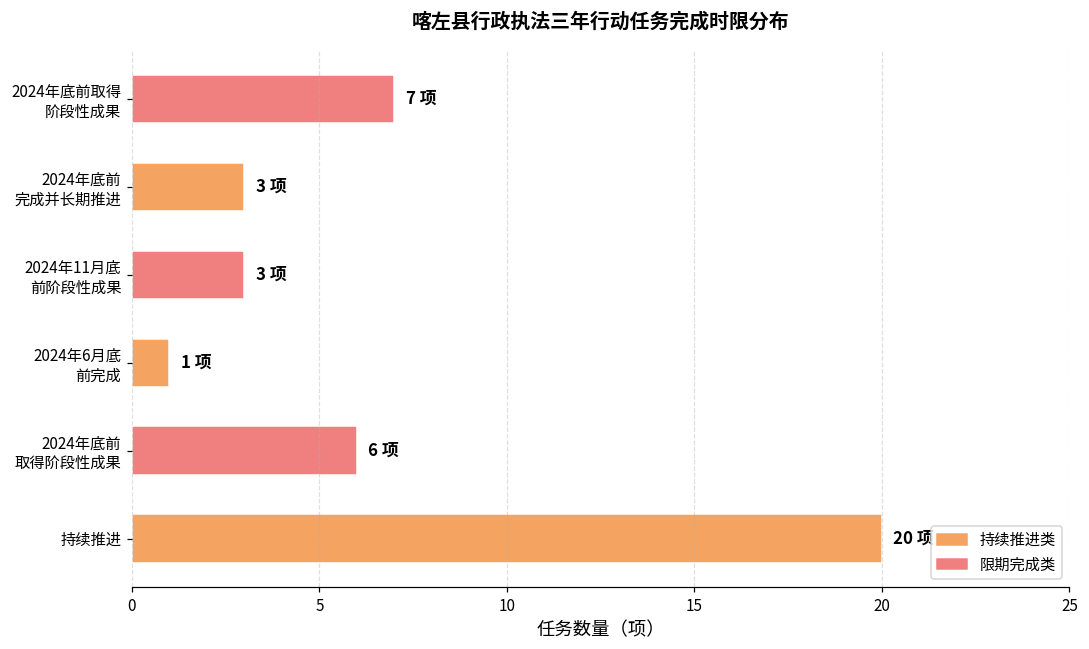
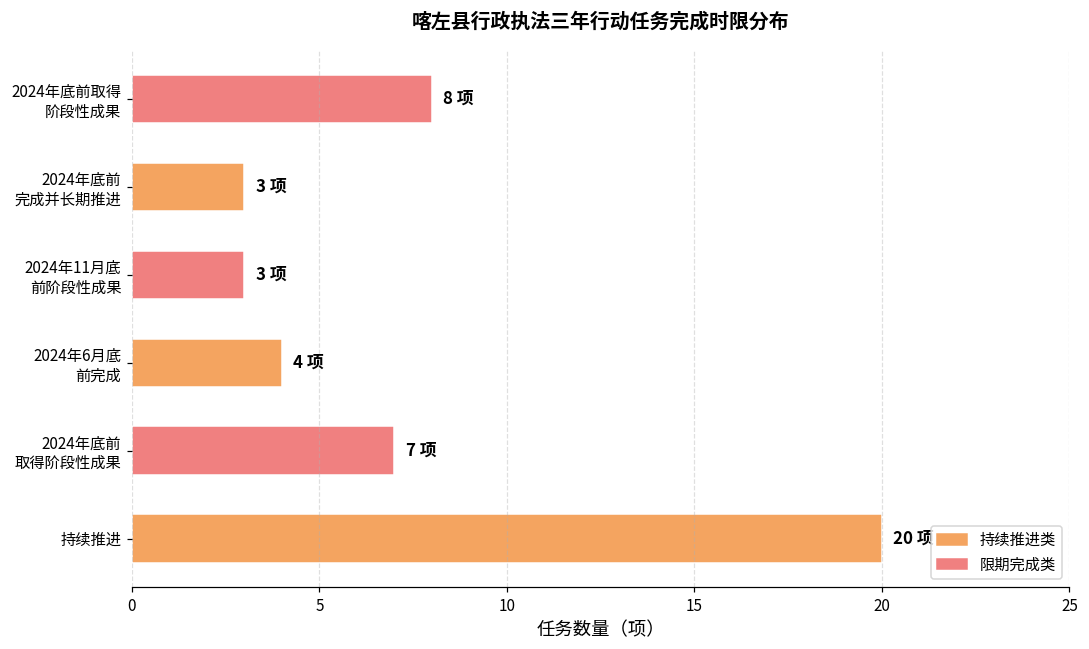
  {
-   "2024年底前取得 阶段性成果": 7,
+   "2024年底前取得 阶段性成果": 8,
    "2024年底前 完成并长期推进": 3,
    "2024年11月底 前阶段性成果": 3,
-   "2024年6月底 前完成": 1,
-   "2024年底前 取得阶段性成果": 6
+   "2024年6月底 前完成": 4,
+   "2024年底前 取得阶段性成果": 7
  }
